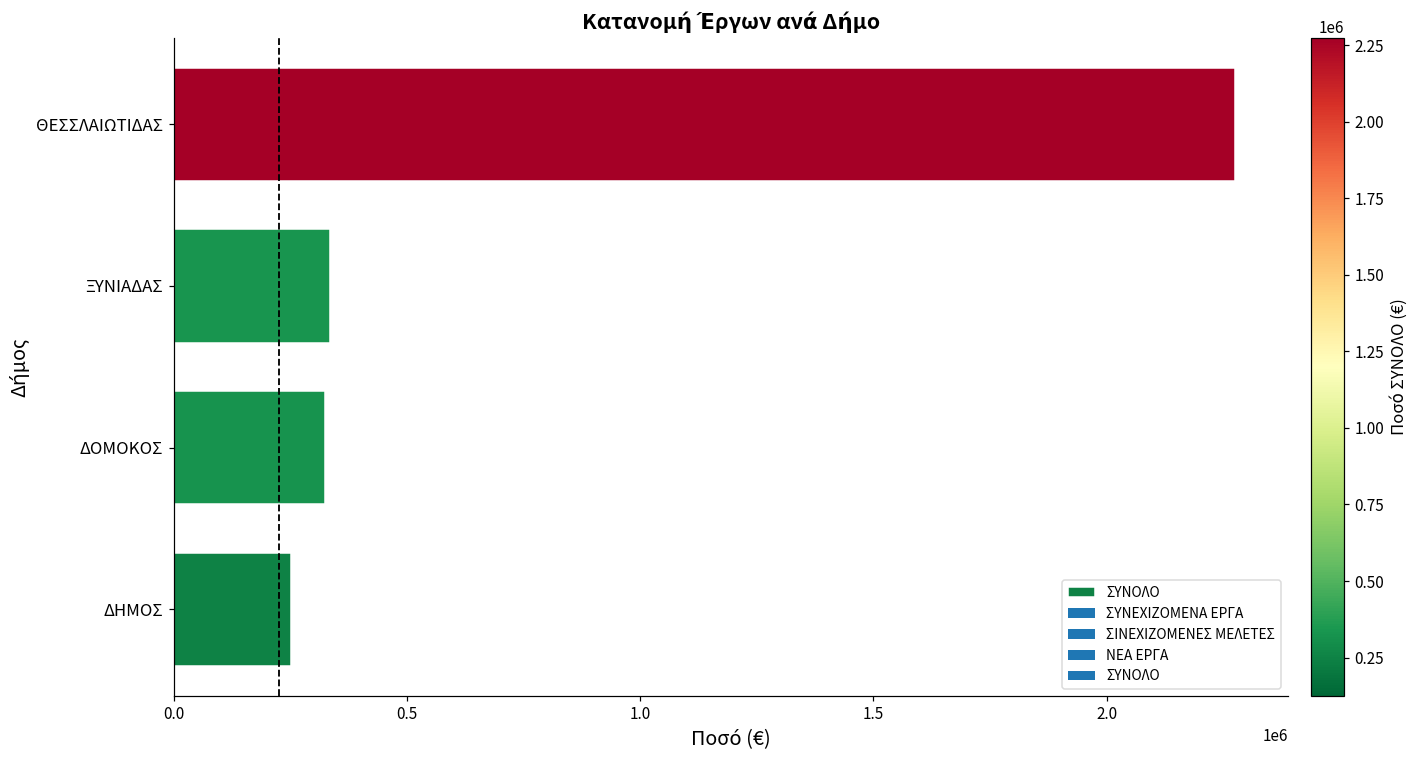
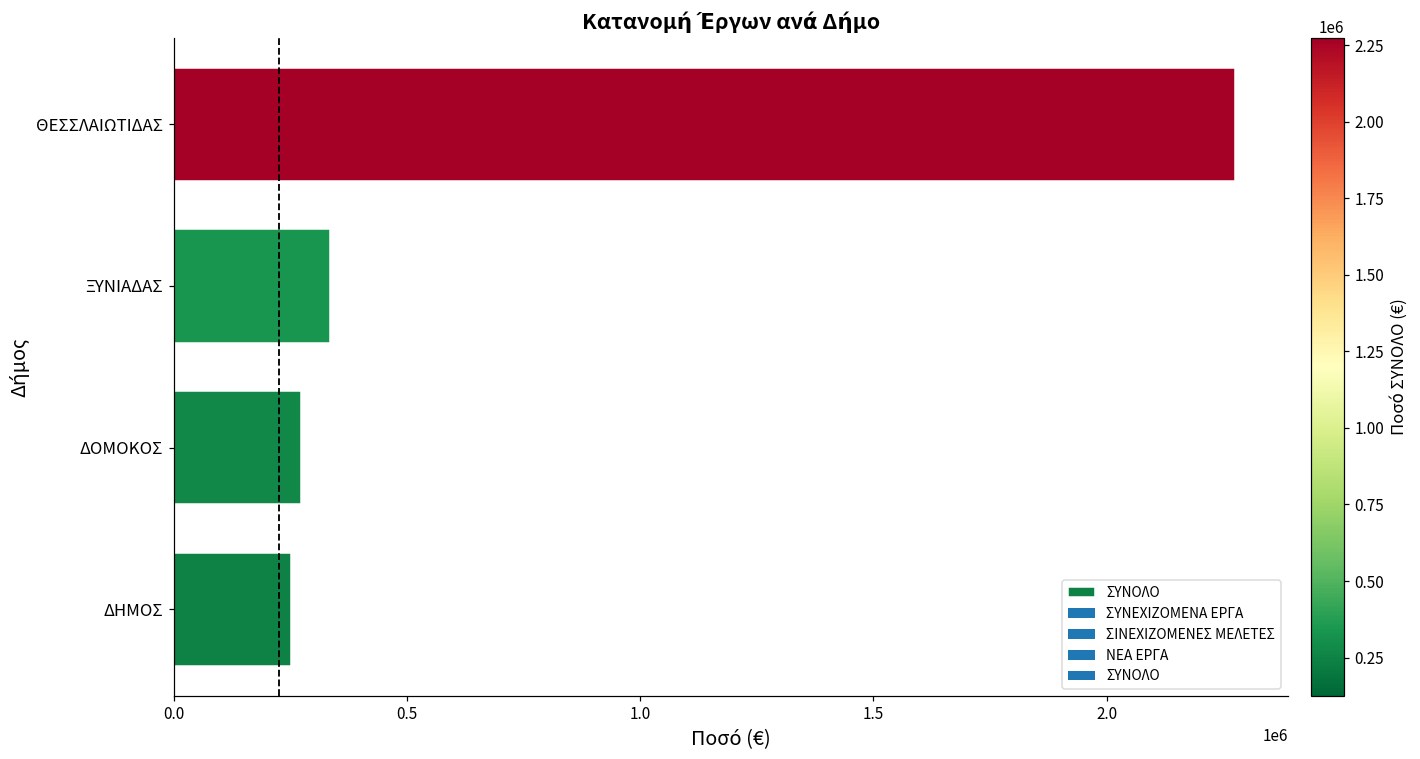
  {
    "ΘΕΣΣΛΑΙΩΤΙΔΑΣ": 2270000,
    "ΞΥΝΙΑΔΑΣ": 330000,
-   "ΔΟΜΟΚΟΣ": 320000,
+   "ΔΟΜΟΚΟΣ": 270000,
    "ΔΗΜΟΣ": 250000
  }
